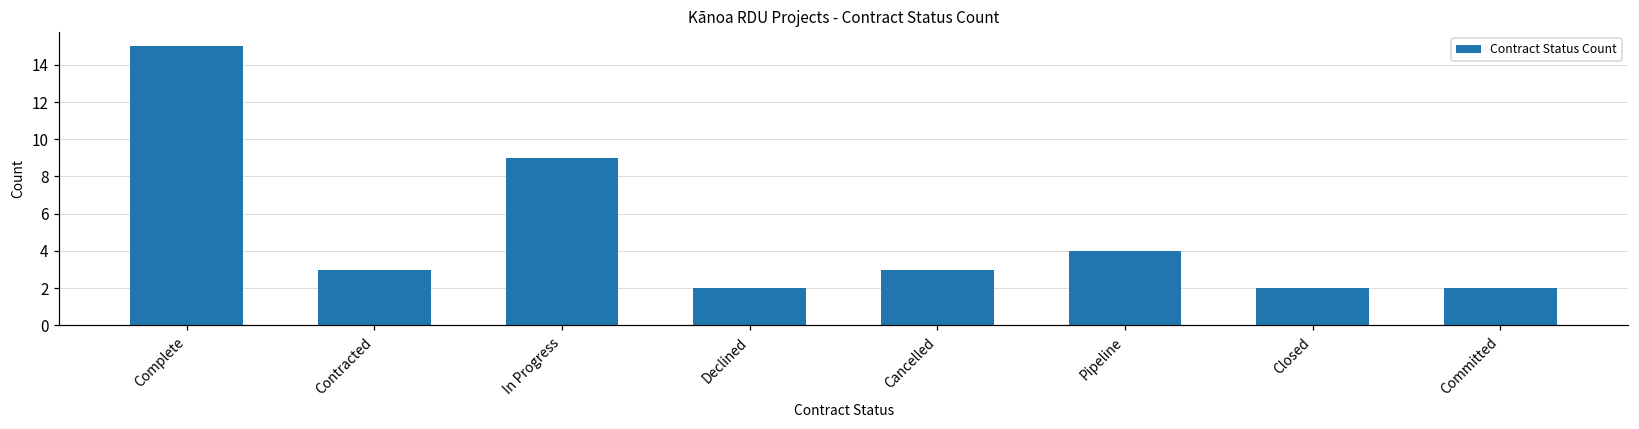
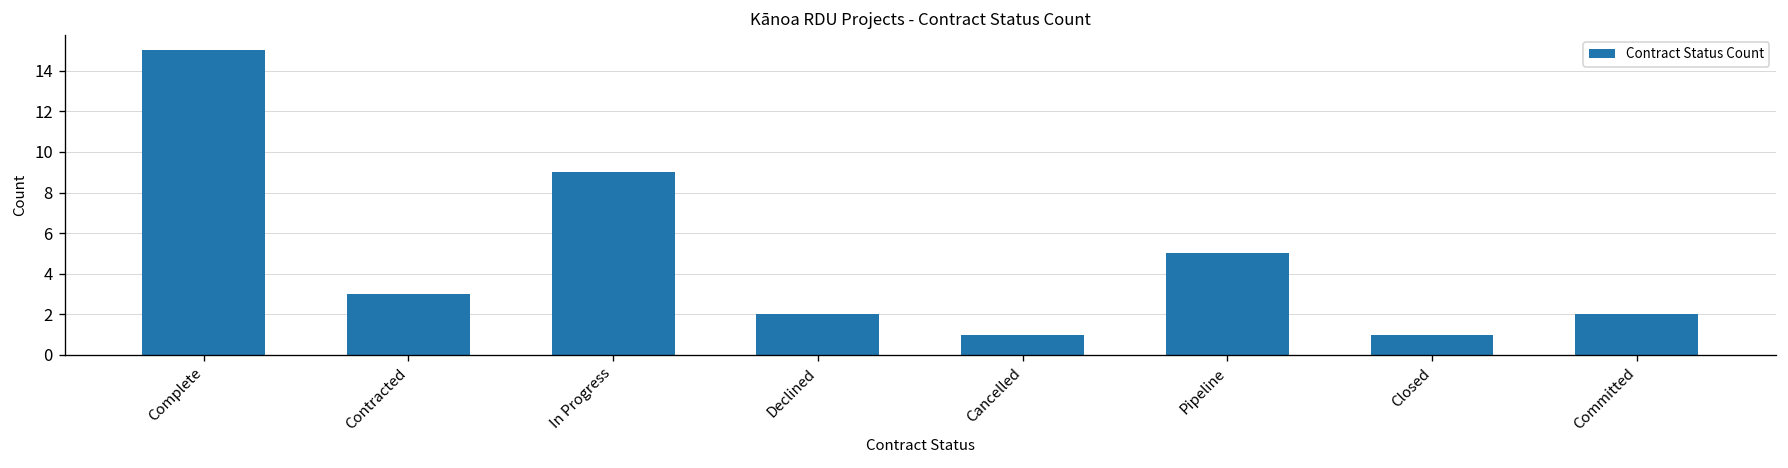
  {
    "Complete": 15,
    "Contracted": 3,
    "In Progress": 9,
    "Declined": 2,
-   "Cancelled": 3,
-   "Pipeline": 4,
-   "Closed": 2,
+   "Cancelled": 1,
+   "Pipeline": 5,
+   "Closed": 1,
    "Committed": 2
  }
